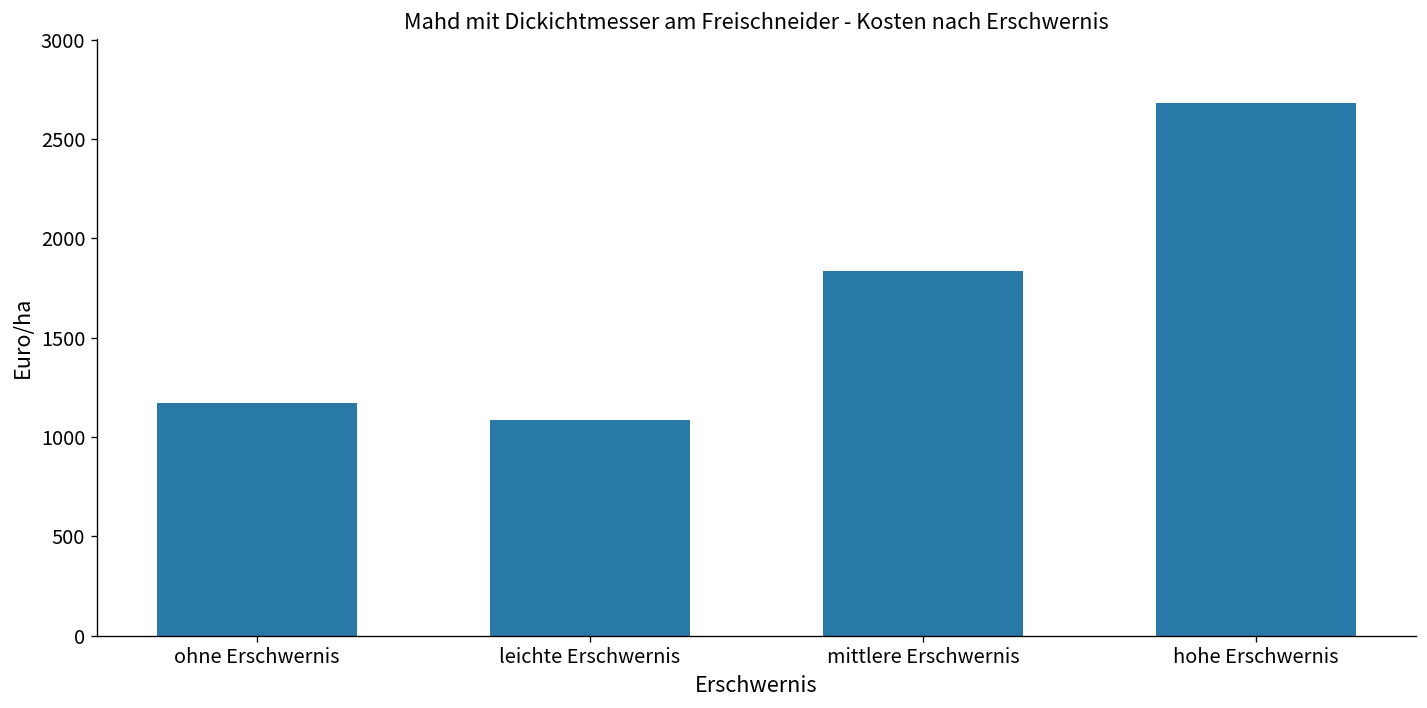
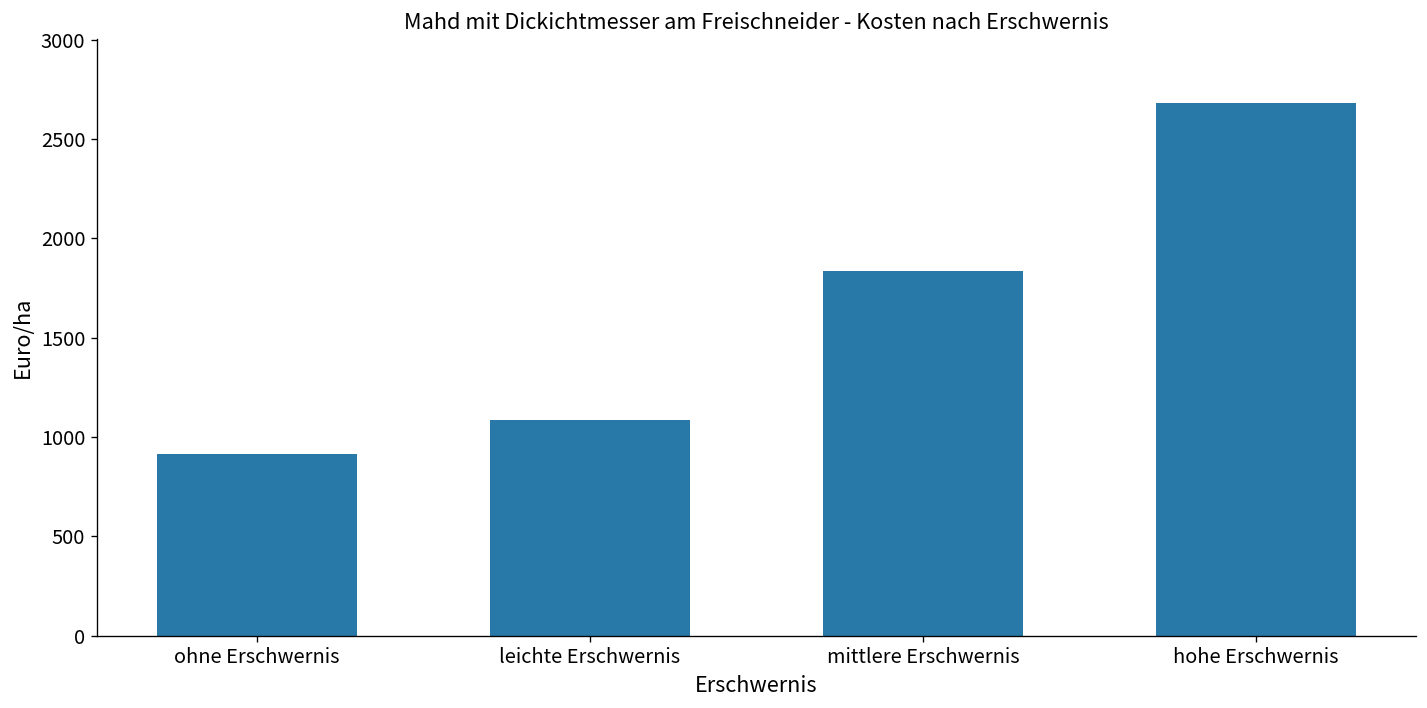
  {
-   "ohne Erschwernis": 1170,
+   "ohne Erschwernis": 920,
    "leichte Erschwernis": 1090,
    "mittlere Erschwernis": 1830,
    "hohe Erschwernis": 2680
  }
